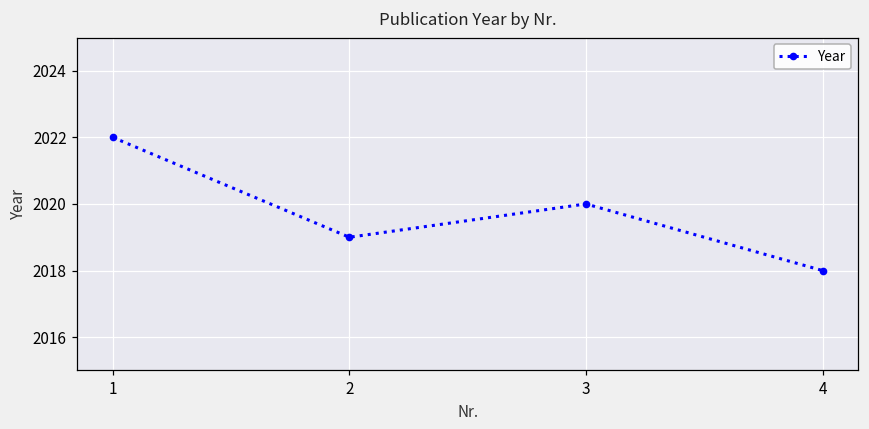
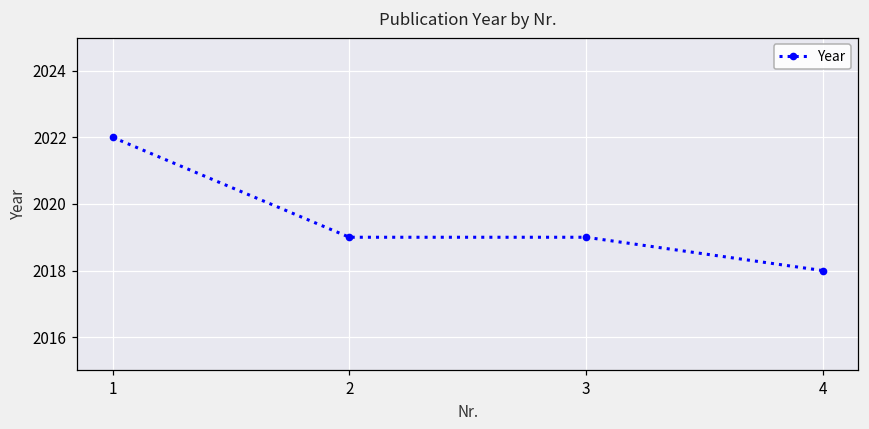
  {
    "1": 2022,
    "2": 2019,
-   "3": 2020,
+   "3": 2019,
    "4": 2018
  }
